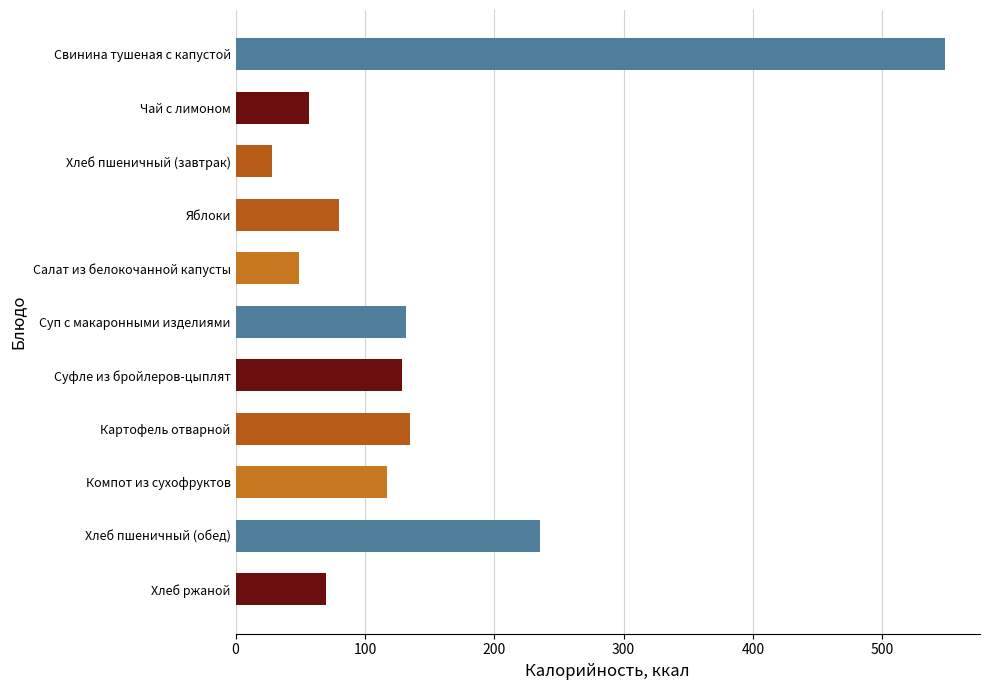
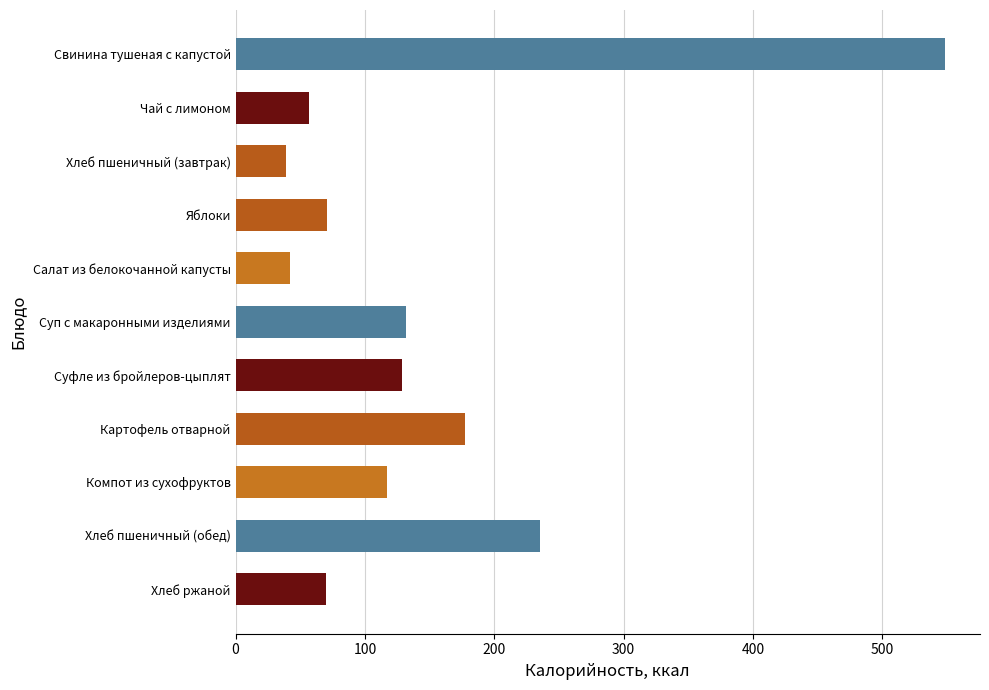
  {
    "Свинина тушеная с капустой": 548,
    "Чай с лимоном": 57,
-   "Хлеб пшеничный (завтрак)": 28,
-   "Яблоки": 80,
-   "Салат из белокочанной капусты": 49,
+   "Хлеб пшеничный (завтрак)": 39,
+   "Яблоки": 71,
+   "Салат из белокочанной капусты": 42,
    "Суп с макаронными изделиями": 132,
    "Суфле из бройлеров-цыплят": 129,
-   "Картофель отварной": 135,
+   "Картофель отварной": 177,
    "Компот из сухофруктов": 117,
    "Хлеб пшеничный (обед)": 235,
    "Хлеб ржаной": 70
  }
